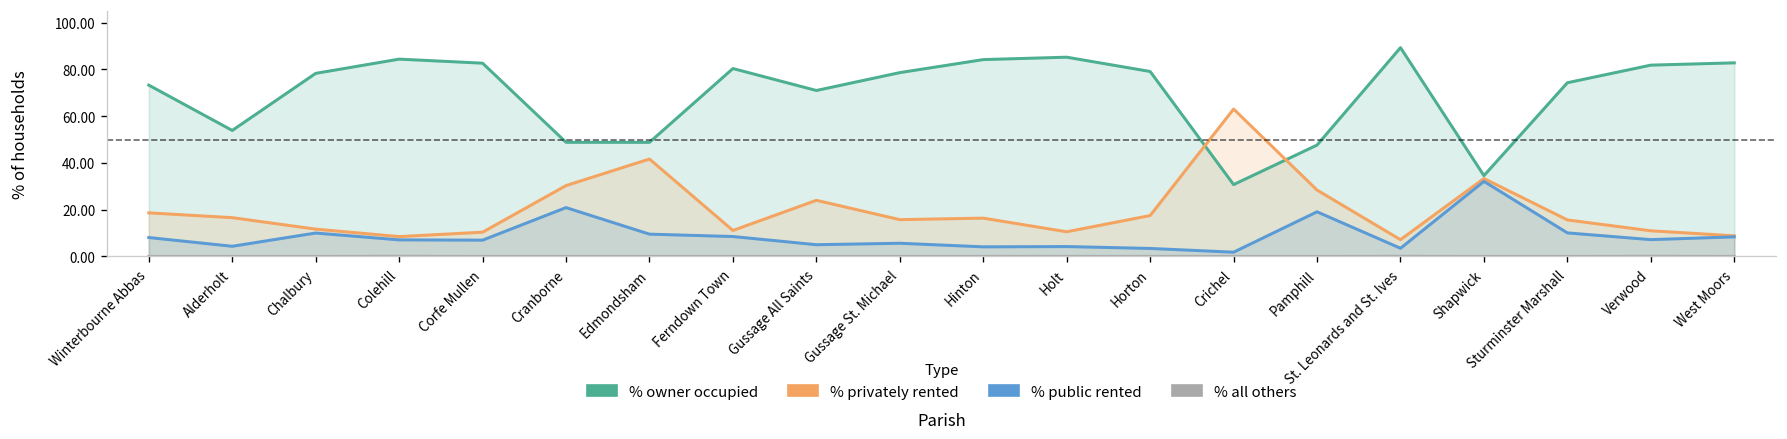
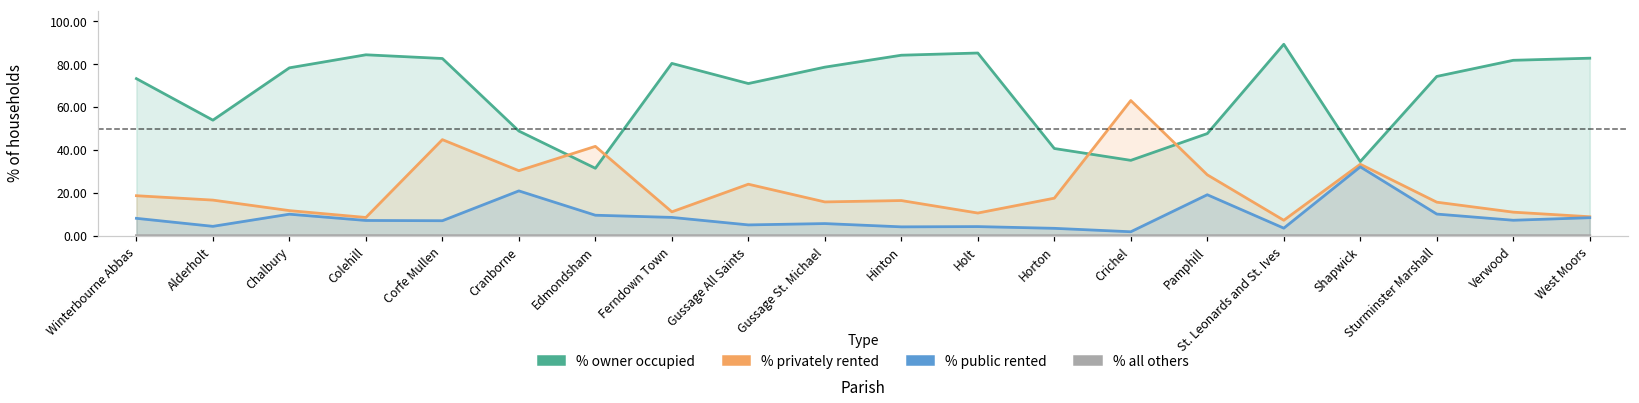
  {
    "% owner occupied": {
      "Winterbourne Abbas": 73,
      "Alderholt": 54,
      "Chalbury": 78,
      "Colehill": 84,
      "Corfe Mullen": 83,
      "Cranborne": 49,
-     "Edmondsham": 49,
+     "Edmondsham": 31,
      "Ferndown Town": 80,
      "Gussage All Saints": 71,
      "Gussage St. Michael": 79,
      "Hinton": 84,
      "Holt": 85,
-     "Horton": 79,
-     "Crichel": 31,
+     "Horton": 41,
+     "Crichel": 35,
      "Pamphill": 48,
      "St. Leonards and St. Ives": 89,
      "Sturminster Marshall": 74,
      "Verwood": 82,
      "West Moors": 83
    },
    "% privately rented": {
      "Winterbourne Abbas": 19,
      "Alderholt": 17,
      "Chalbury": 12,
      "Colehill": 8,
-     "Corfe Mullen": 10,
+     "Corfe Mullen": 45,
      "Cranborne": 30,
      "Edmondsham": 42,
      "Ferndown Town": 11,
      "Gussage All Saints": 24,
      "Gussage St. Michael": 16,
      "Hinton": 16,
      "Holt": 11,
      "Horton": 17,
      "Crichel": 63,
      "Pamphill": 28,
      "St. Leonards and St. Ives": 7,
      "Sturminster Marshall": 16,
      "Verwood": 11
    },
    "% public rented": {
      "Winterbourne Abbas": 8,
      "Alderholt": 4,
      "Chalbury": 10,
      "Colehill": 7,
      "Corfe Mullen": 7,
      "Cranborne": 21,
      "Edmondsham": 10,
      "Ferndown Town": 9,
      "Gussage All Saints": 5,
      "Gussage St. Michael": 6,
      "Hinton": 4,
      "Holt": 4,
      "Horton": 3,
      "Crichel": 2,
      "Pamphill": 19,
      "St. Leonards and St. Ives": 3,
      "Sturminster Marshall": 10,
      "Verwood": 7
    },
    "% all others": {
      "Winterbourne Abbas": 0,
      "Alderholt": 0,
      "Chalbury": 0,
      "Colehill": 0,
      "Corfe Mullen": 0,
      "Cranborne": 0,
      "Edmondsham": 0,
      "Ferndown Town": 0,
      "Gussage All Saints": 0,
      "Gussage St. Michael": 0,
      "Hinton": 0,
      "Holt": 0,
      "Horton": 0,
      "Crichel": 0,
      "Pamphill": 0,
      "St. Leonards and St. Ives": 0,
      "Shapwick": 0,
      "Sturminster Marshall": 0,
      "Verwood": 0,
      "West Moors": 0
    }
  }
